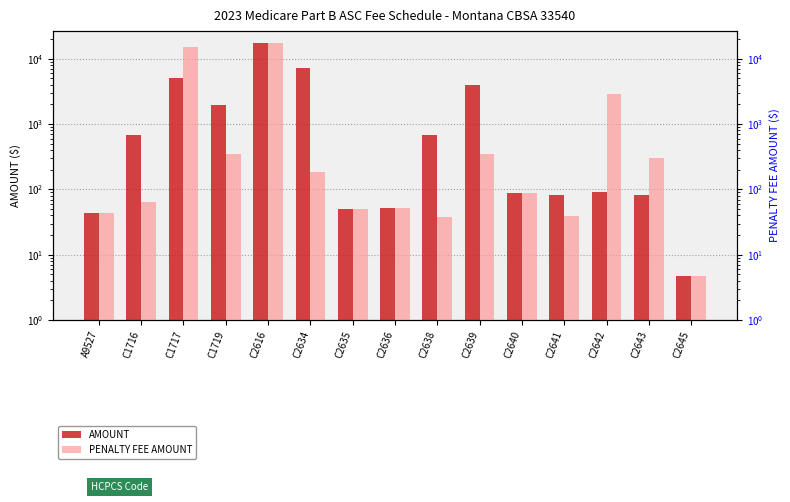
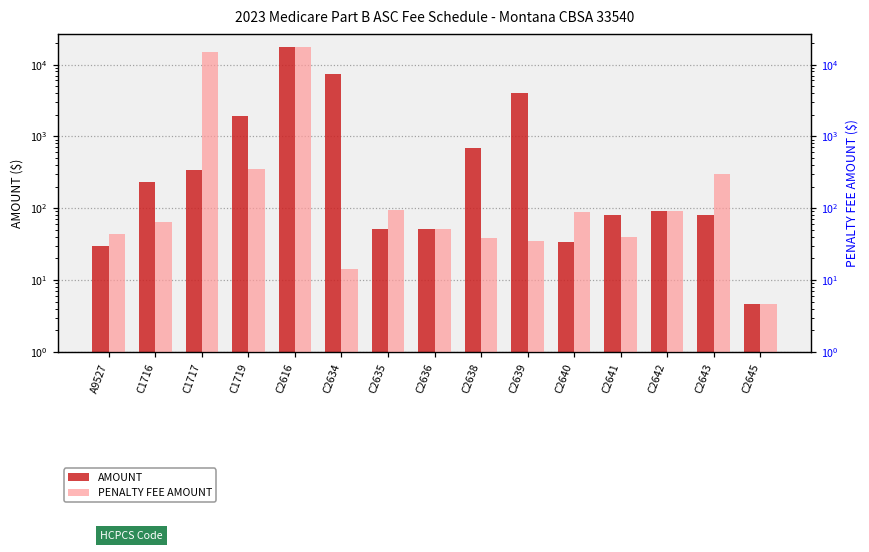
  {
    "AMOUNT": {
-     "A9527": 40,
-     "C1716": 700,
-     "C1717": 5000,
+     "A9527": 30,
+     "C1716": 230,
+     "C1717": 300,
      "C1719": 1900,
      "C2616": 18000,
      "C2634": 7000,
      "C2635": 50,
      "C2636": 50,
      "C2638": 700,
      "C2639": 4000,
-     "C2640": 90,
+     "C2640": 30,
      "C2641": 80,
      "C2642": 90,
      "C2643": 80,
      "C2645": 5
    },
    "PENALTY FEE AMOUNT": {
      "A9527": 40,
      "C1716": 60,
      "C1717": 15000,
      "C1719": 300,
      "C2616": 18000,
-     "C2634": 180,
-     "C2635": 50,
+     "C2634": 14,
+     "C2635": 90,
      "C2636": 50,
      "C2638": 40,
-     "C2639": 400,
+     "C2639": 40,
      "C2640": 90,
      "C2641": 40,
-     "C2642": 3000,
+     "C2642": 90,
      "C2643": 300,
      "C2645": 5
    }
  }
